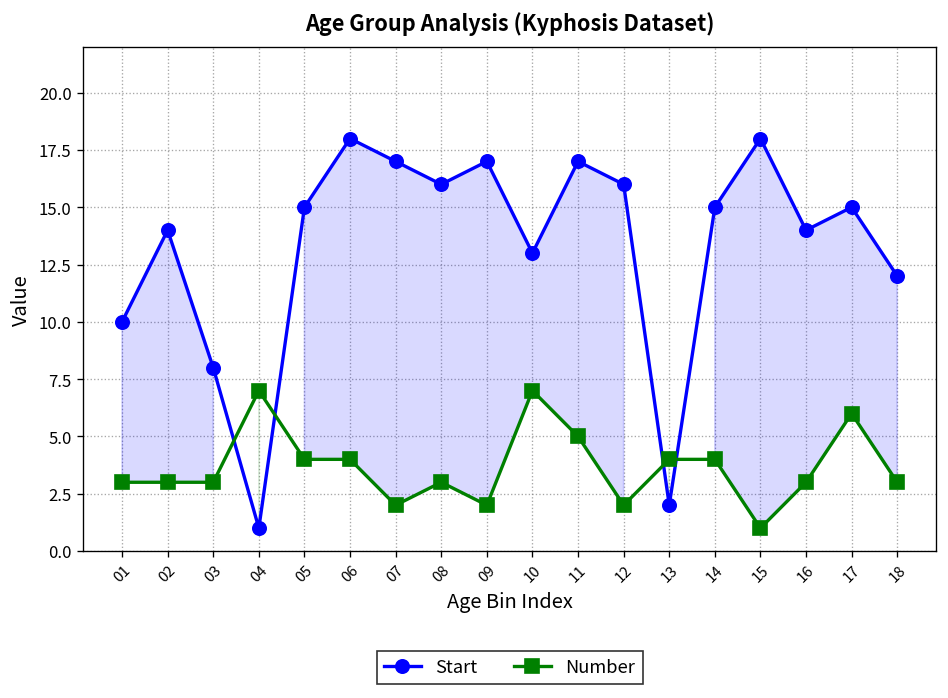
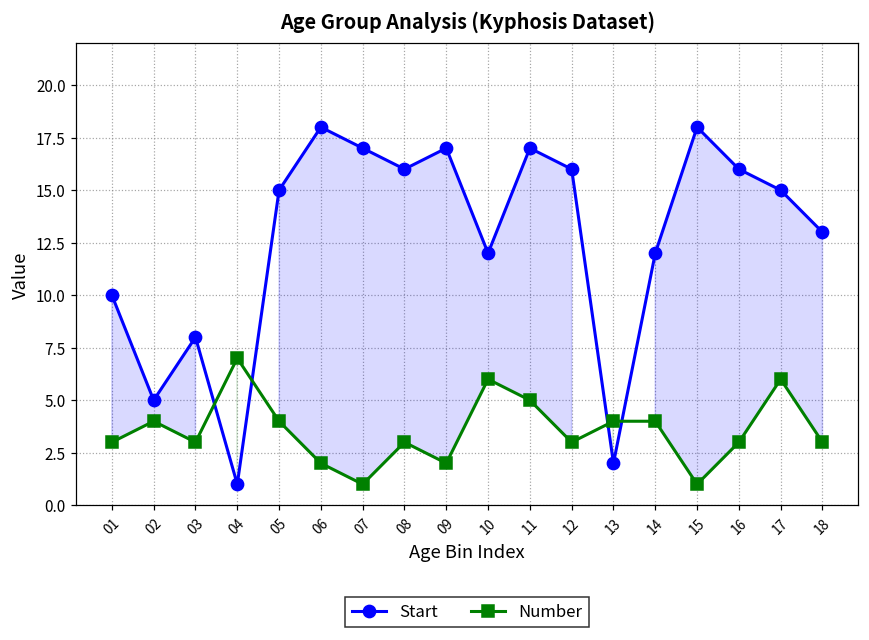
  {
    "Start": {
      "01": 10,
-     "02": 14,
+     "02": 5,
      "03": 8,
      "04": 1,
      "05": 15,
      "06": 18,
      "07": 17,
      "08": 16,
      "09": 17,
-     "10": 13,
+     "10": 12,
      "11": 17,
      "12": 16,
      "13": 2,
-     "14": 15,
+     "14": 12,
      "15": 18,
-     "16": 14,
+     "16": 16,
      "17": 15,
-     "18": 12
+     "18": 13
    },
    "Number": {
      "01": 3,
-     "02": 3,
+     "02": 4,
      "03": 3,
      "04": 7,
      "05": 4,
-     "06": 4,
-     "07": 2,
+     "06": 2,
+     "07": 1,
      "08": 3,
      "09": 2,
-     "10": 7,
+     "10": 6,
      "11": 5,
-     "12": 2,
+     "12": 3,
      "13": 4,
      "14": 4,
      "15": 1,
      "16": 3,
      "17": 6,
      "18": 3
    }
  }
